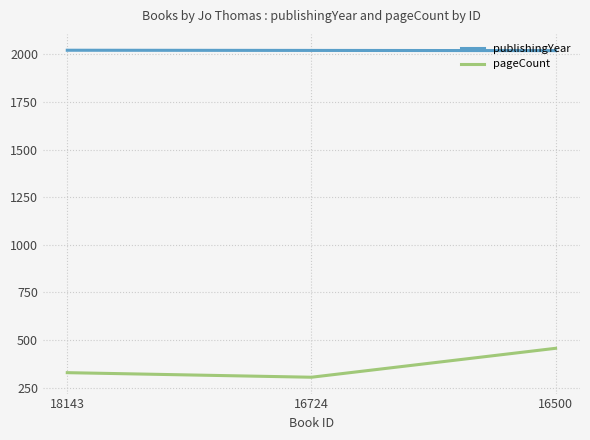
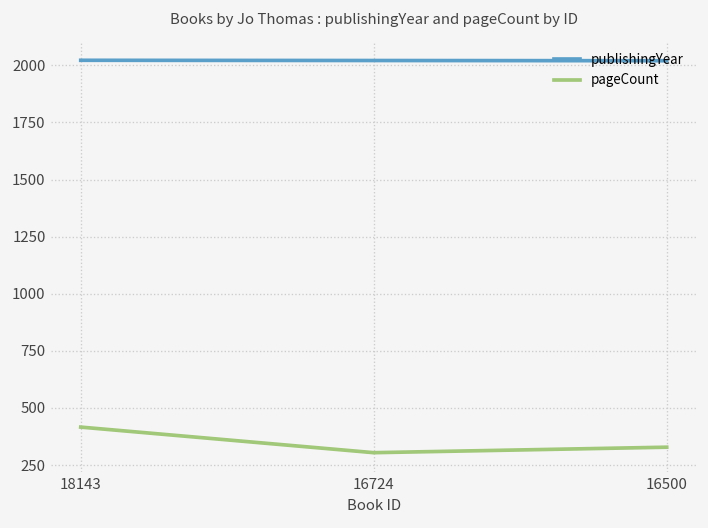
  {
    "publishingYear": {
      "18143": 2020,
      "16724": 2020,
      "16500": 2020
    },
    "pageCount": {
-     "18143": 330,
+     "18143": 420,
      "16724": 300,
-     "16500": 460
+     "16500": 330
    }
  }
